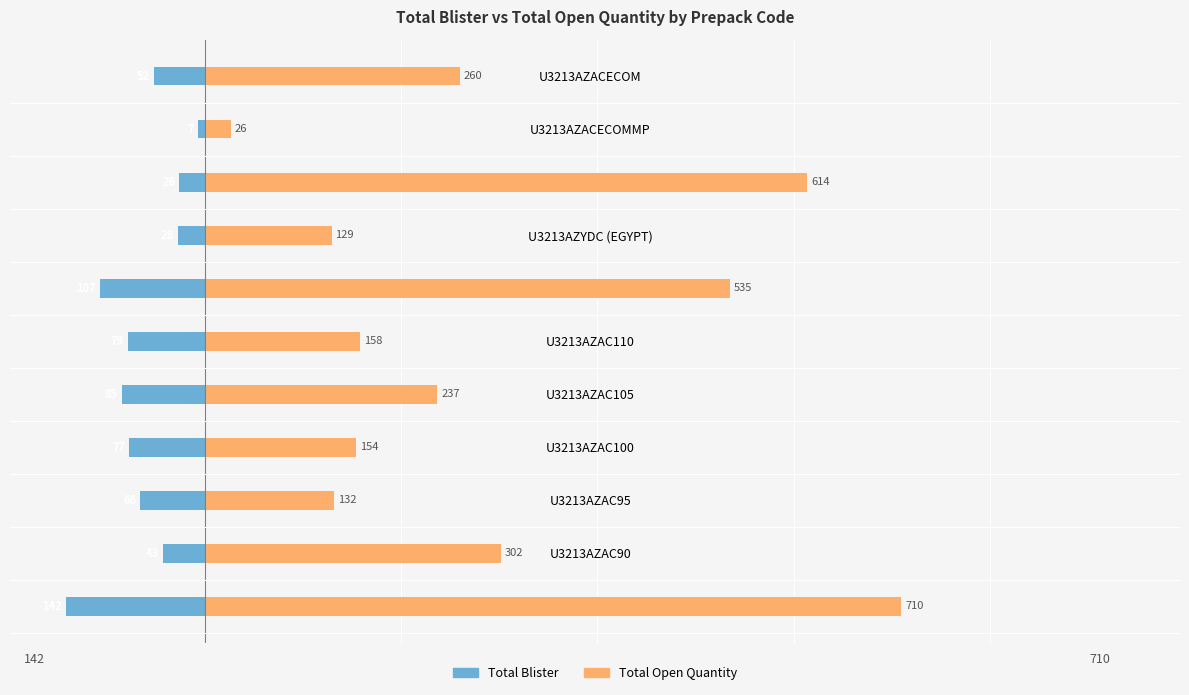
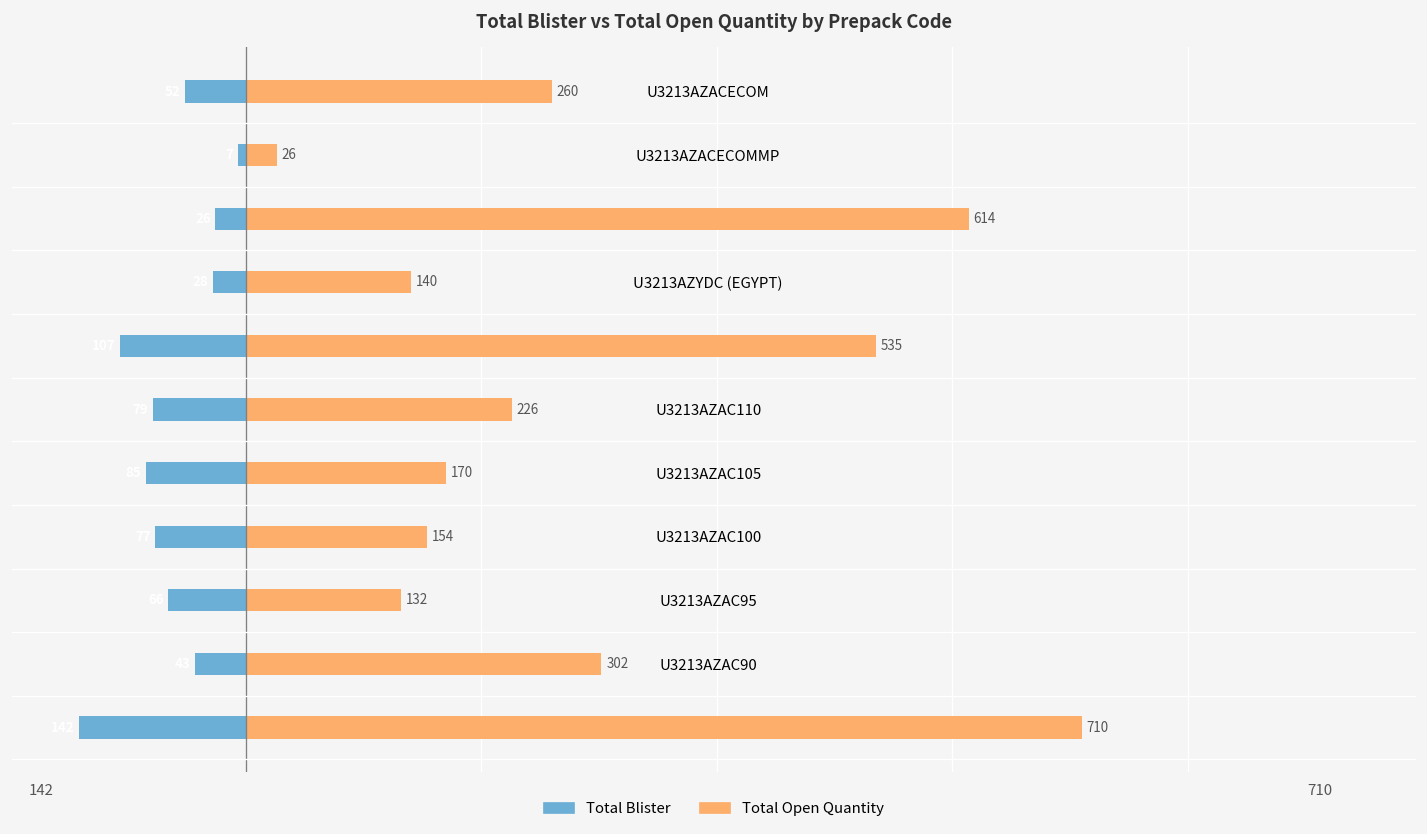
  {
    "Total Open Quantity": {
      "U3213AZACECOM": 260,
      "U3213AZACECOMMP": 26,
-     "U3213AZYDC (EGYPT)": 129,
-     "U3213AZAC110": 158,
-     "U3213AZAC105": 237,
+     "U3213AZYDC (EGYPT)": 140,
+     "U3213AZAC110": 226,
+     "U3213AZAC105": 170,
      "U3213AZAC100": 154,
      "U3213AZAC95": 132,
      "U3213AZAC90": 302
    }
  }
